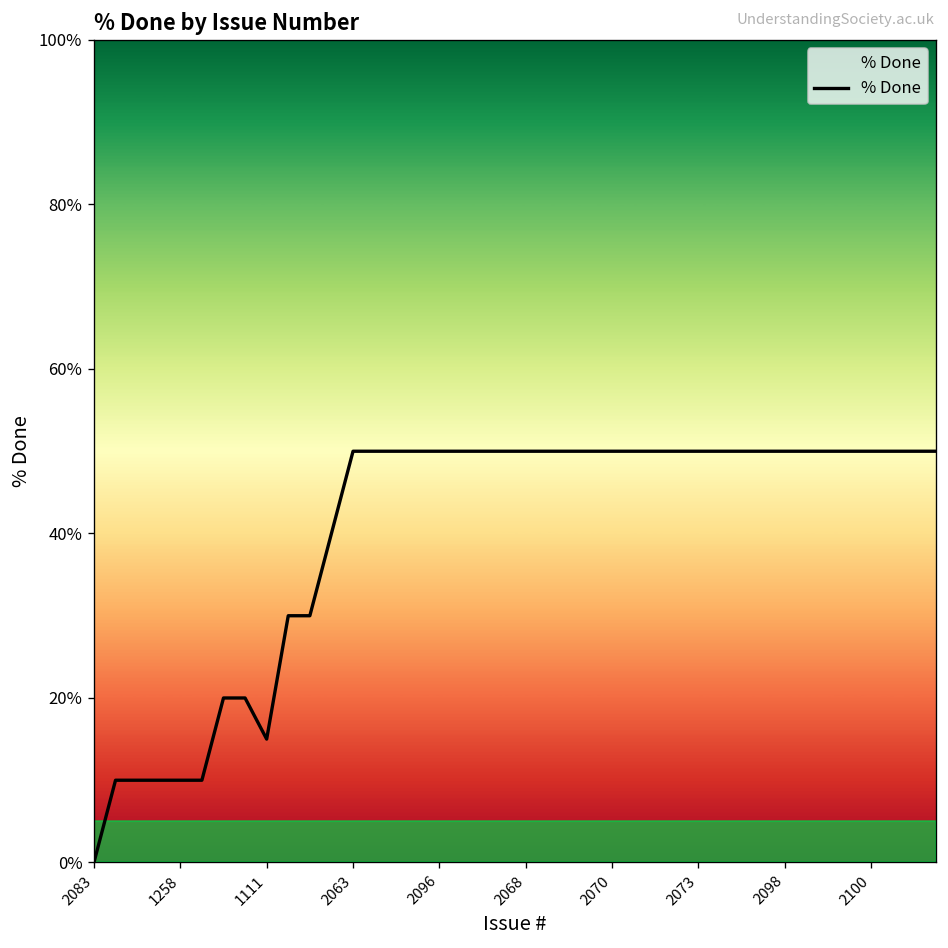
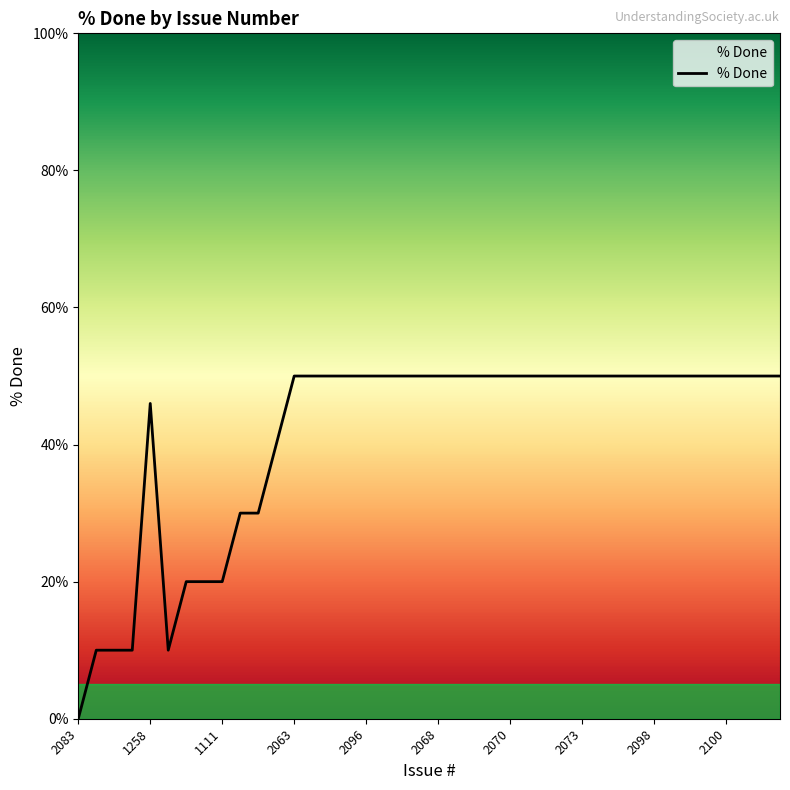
  {
-   "1258": "10%",
-   "1111": "15%",
+   "1258": "46%",
+   "1111": "20%",
    "2063": "50%",
    "2096": "50%",
    "2068": "50%",
    "2070": "50%",
    "2073": "50%",
    "2098": "50%",
    "2100": "50%"
  }
